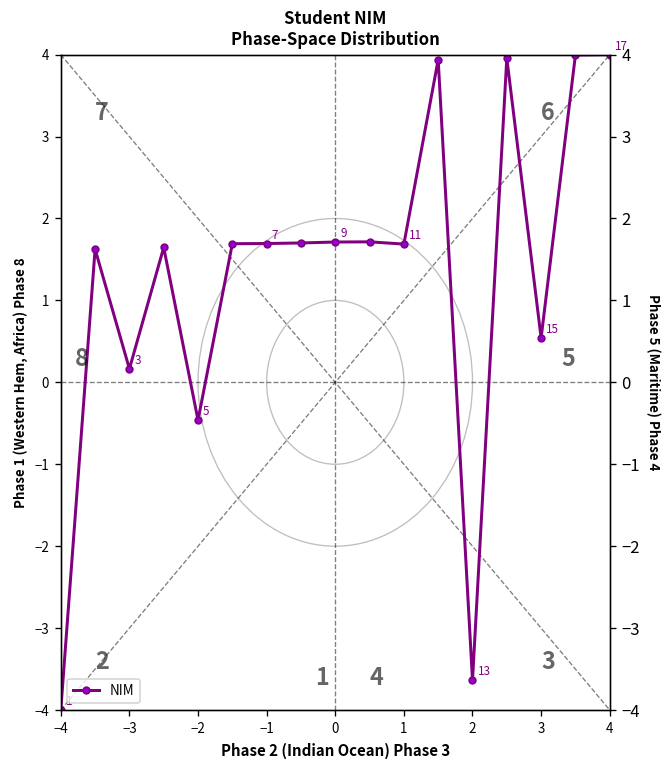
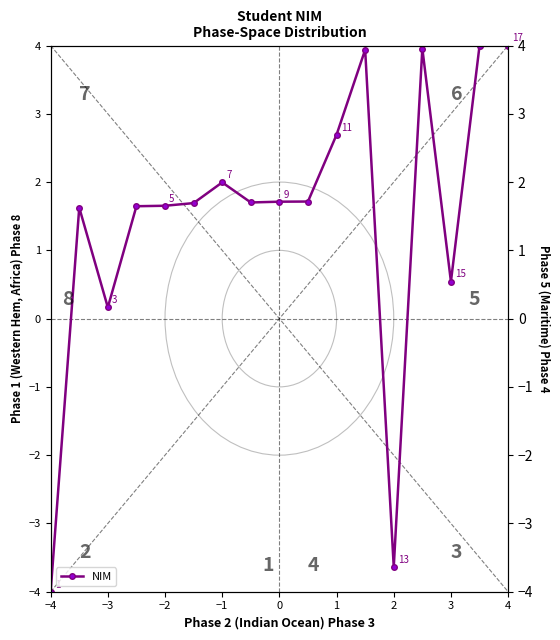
  {
    "NIM": {
-     "−2": -0.5,
-     "−1": 1.7,
-     "1": 1.7
+     "−2": 1.7,
+     "−1": 2.0,
+     "1": 2.7
    }
  }
